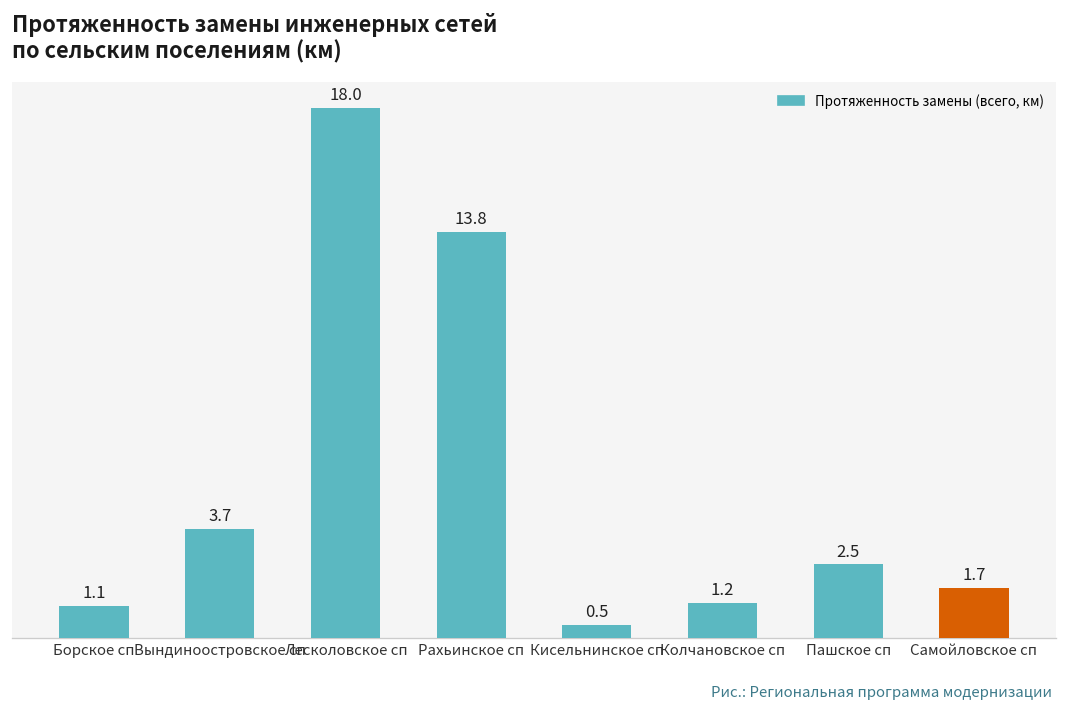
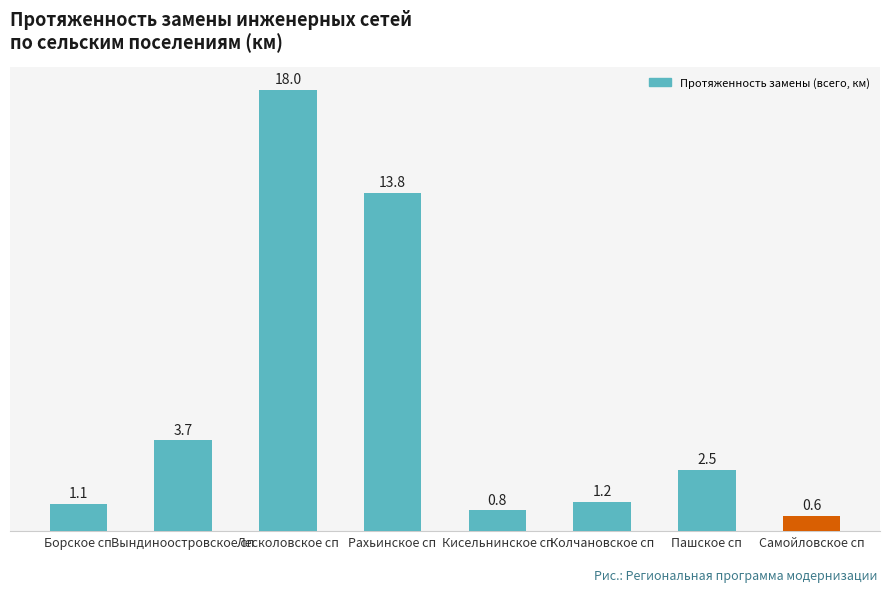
  {
    "Борское сп": 1.1,
    "Вындиноостровское сп": 3.7,
    "Рахьинское сп": 13.8,
-   "Кисельнинское сп": 0.5,
+   "Кисельнинское сп": 0.8,
    "Колчановское сп": 1.2,
    "Пашское сп": 2.5,
-   "Самойловское сп": 1.7
+   "Самойловское сп": 0.6
  }
